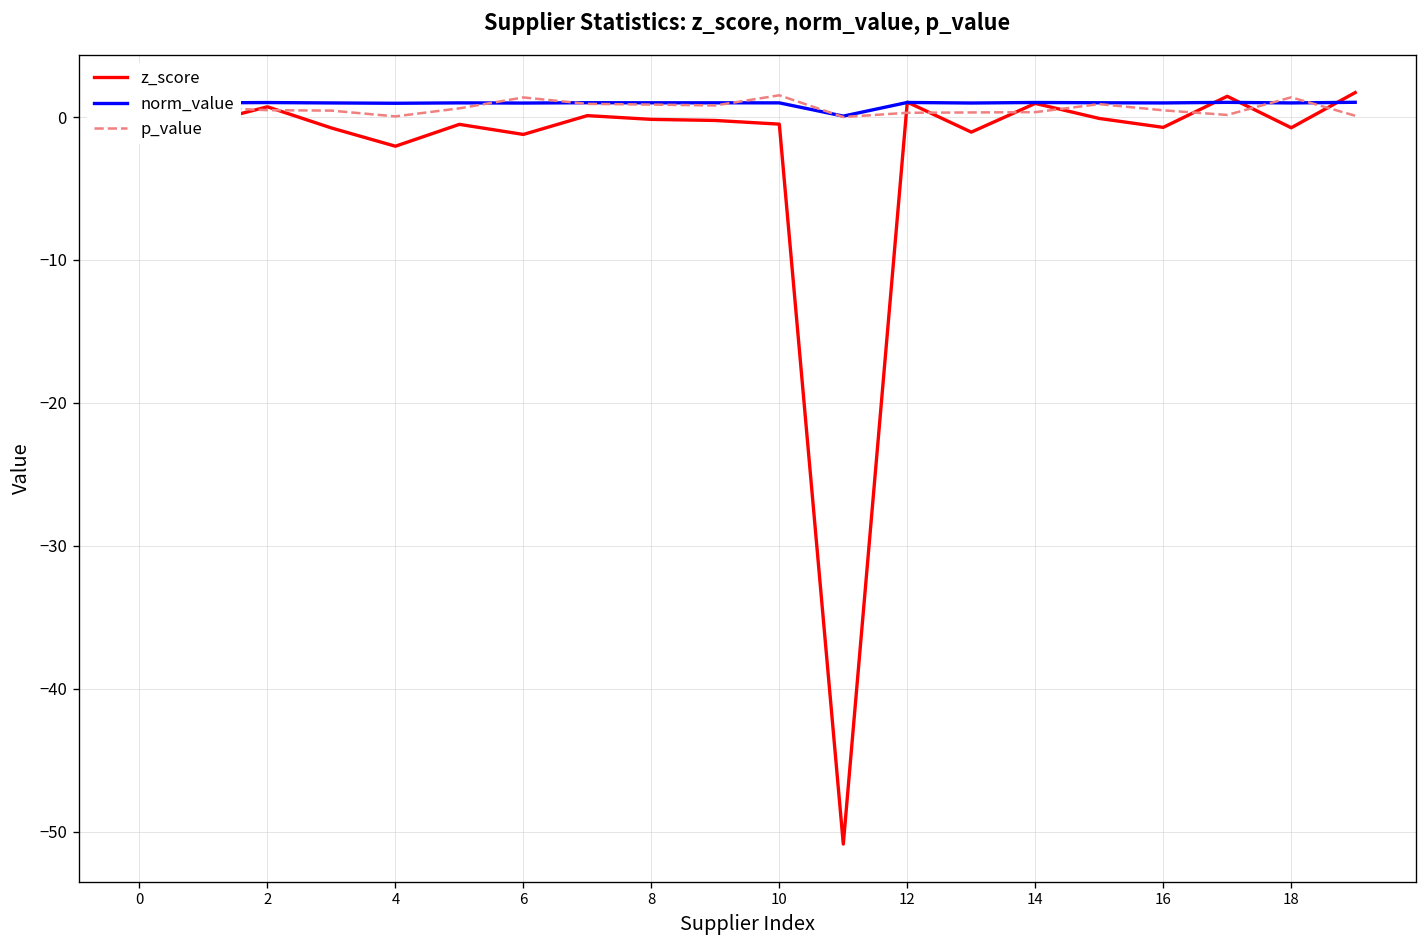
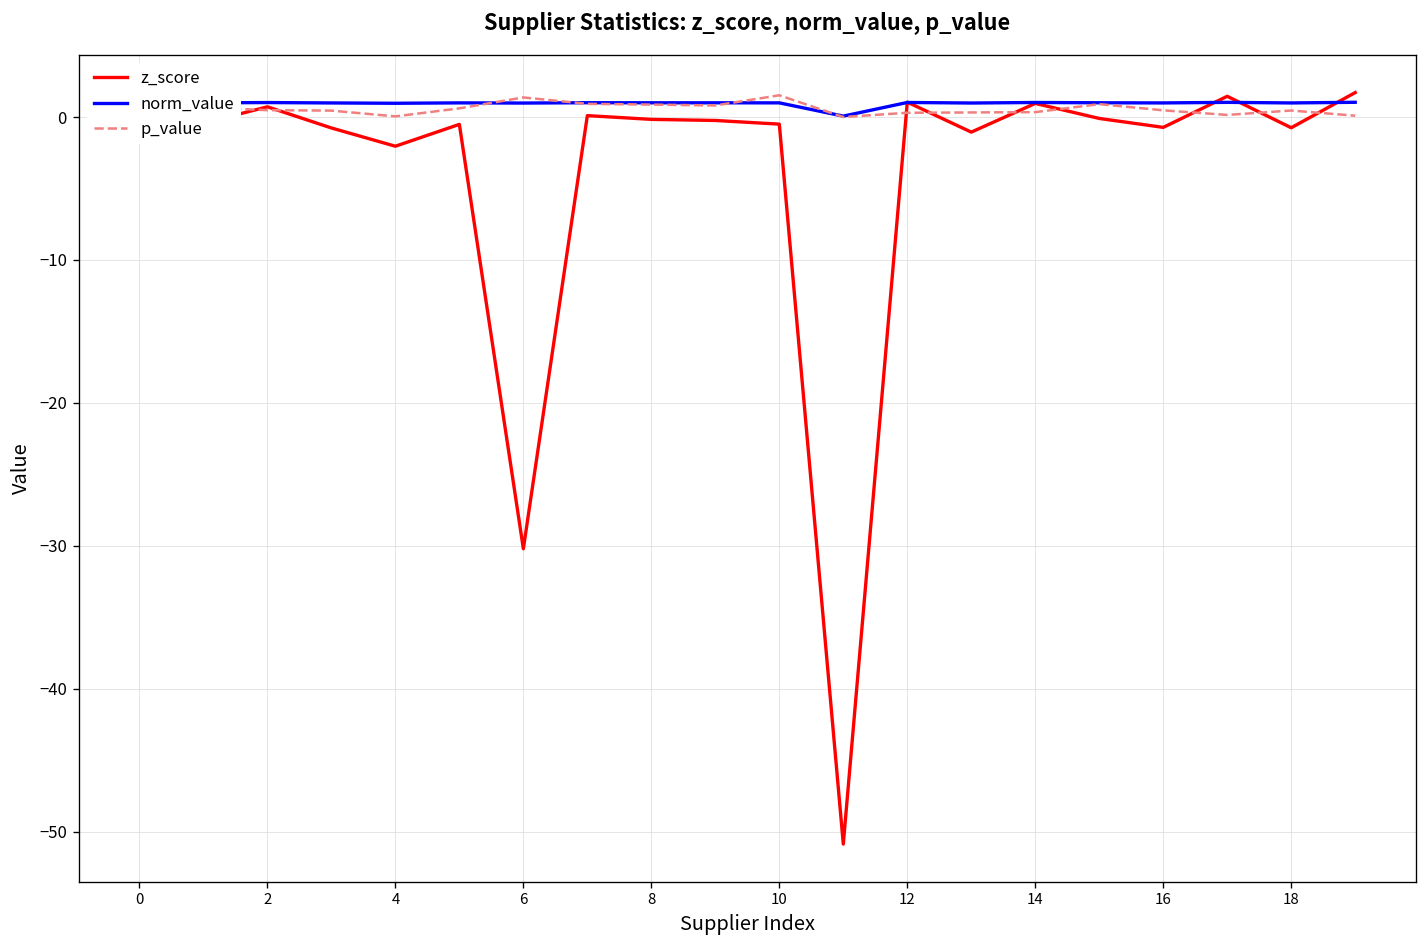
  {
    "z_score": {
      "2": 0.7,
      "4": -2.0,
-     "6": -1.2,
+     "6": -30.2,
      "8": -0.2,
      "10": -0.5,
      "16": -0.7,
      "18": -0.7
    },
    "norm_value": {
      "2": 1.0,
      "4": 1.0,
      "6": 1.0,
      "10": 1.0,
      "16": 1.0,
      "18": 1.0
    },
    "p_value": {
      "2": 0.5,
      "4": 0.0,
      "6": 1.4,
      "10": 1.5,
      "12": 0.3,
      "14": 0.3,
      "16": 0.5,
-     "18": 1.4
+     "18": 0.5
    }
  }
